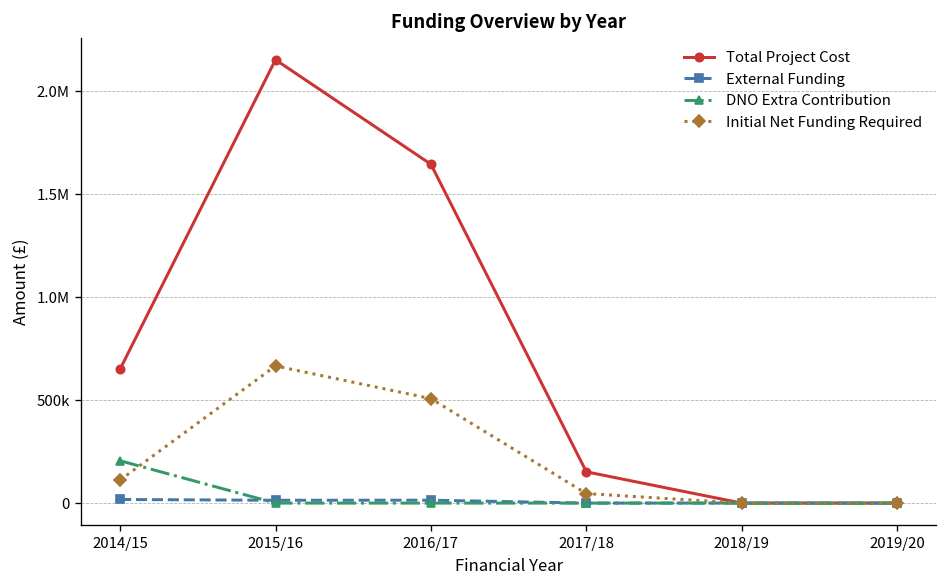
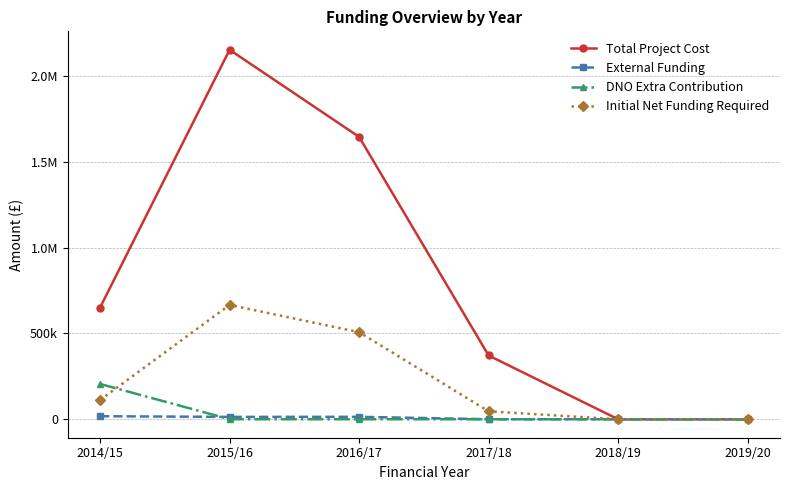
  {
    "Total Project Cost": {
      "2014/15": 650000,
      "2015/16": 2150000,
      "2016/17": 1650000,
-     "2017/18": 150000
+     "2017/18": 370000
    },
    "External Funding": {
      "2014/15": 20000
    },
    "DNO Extra Contribution": {
      "2014/15": 210000
    },
    "Initial Net Funding Required": {
      "2014/15": 110000,
      "2015/16": 670000,
      "2016/17": 510000,
      "2017/18": 50000
    }
  }
